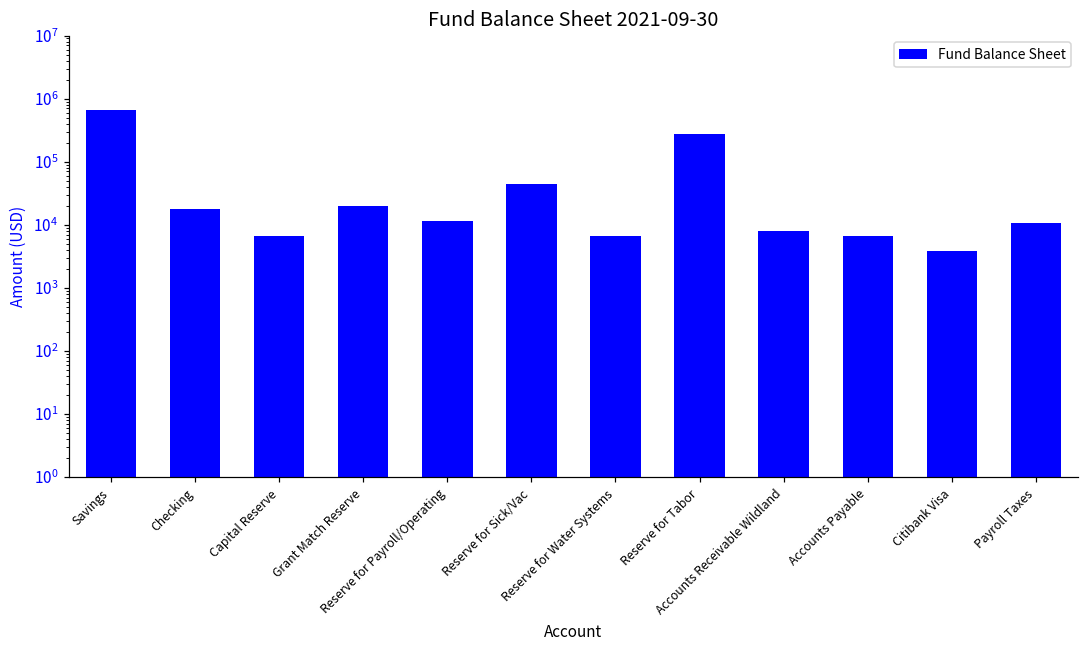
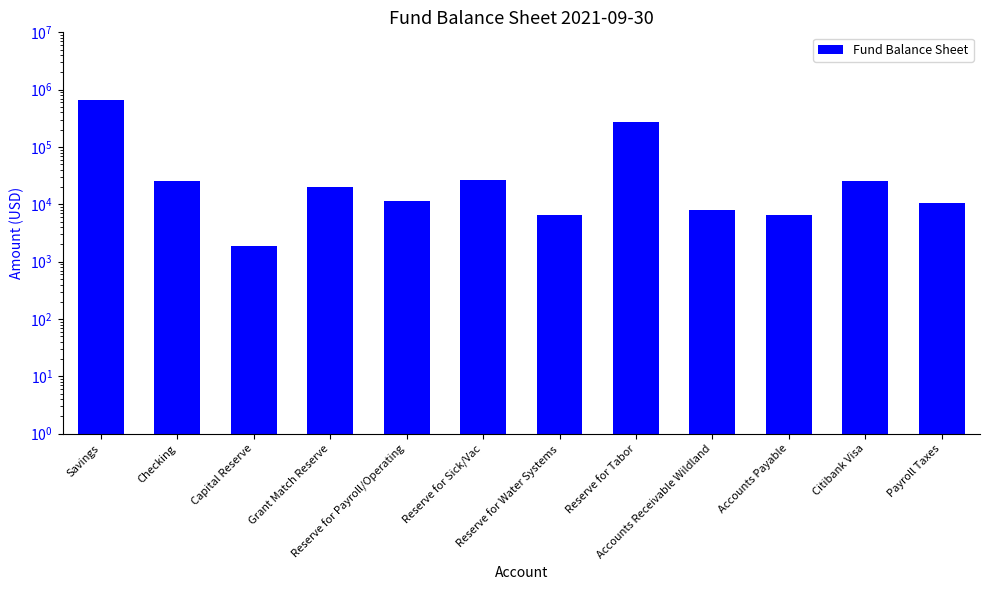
  {
    "Savings": 700000,
-   "Checking": 18000,
-   "Capital Reserve": 7000,
+   "Checking": 30000,
+   "Capital Reserve": 1900,
    "Grant Match Reserve": 20000,
    "Reserve for Payroll/Operating": 11000,
-   "Reserve for Sick/Vac": 40000,
+   "Reserve for Sick/Vac": 30000,
    "Reserve for Water Systems": 7000,
    "Reserve for Tabor": 300000,
    "Accounts Receivable Wildland": 8000,
    "Accounts Payable": 7000,
-   "Citibank Visa": 4000,
+   "Citibank Visa": 30000,
    "Payroll Taxes": 11000
  }
